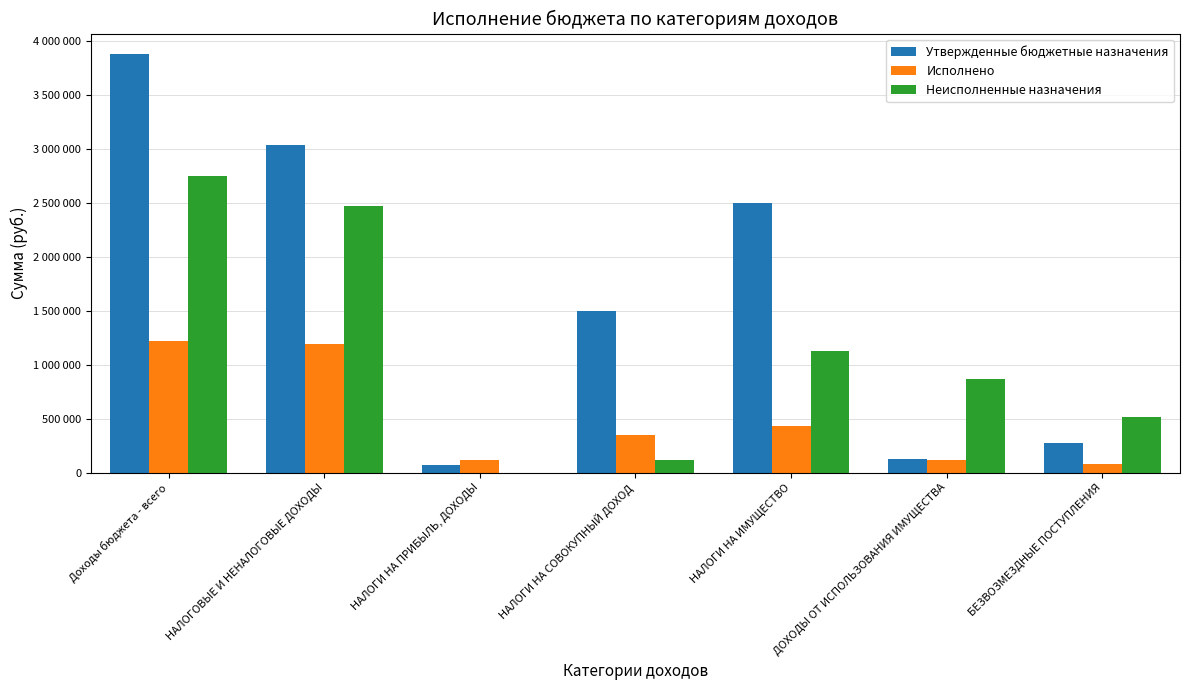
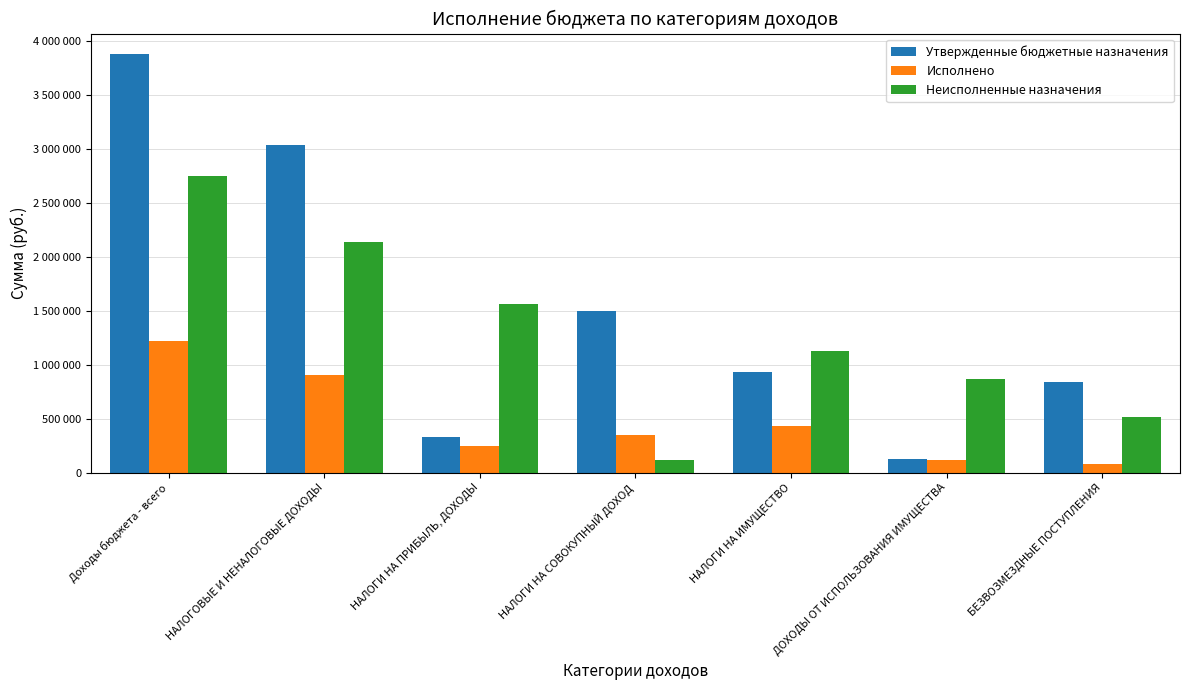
  {
    "Утвержденные бюджетные назначения": {
      "Доходы бюджета - всего": 3870000,
      "НАЛОГОВЫЕ И НЕНАЛОГОВЫЕ ДОХОДЫ": 3040000,
-     "НАЛОГИ НА ПРИБЫЛЬ, ДОХОДЫ": 70000,
+     "НАЛОГИ НА ПРИБЫЛЬ, ДОХОДЫ": 330000,
      "НАЛОГИ НА СОВОКУПНЫЙ ДОХОД": 1490000,
-     "НАЛОГИ НА ИМУЩЕСТВО": 2490000,
+     "НАЛОГИ НА ИМУЩЕСТВО": 930000,
      "ДОХОДЫ ОТ ИСПОЛЬЗОВАНИЯ ИМУЩЕСТВА": 120000,
-     "БЕЗВОЗМЕЗДНЫЕ ПОСТУПЛЕНИЯ": 270000
+     "БЕЗВОЗМЕЗДНЫЕ ПОСТУПЛЕНИЯ": 840000
    },
    "Исполнено": {
      "Доходы бюджета - всего": 1220000,
-     "НАЛОГОВЫЕ И НЕНАЛОГОВЫЕ ДОХОДЫ": 1190000,
-     "НАЛОГИ НА ПРИБЫЛЬ, ДОХОДЫ": 110000,
+     "НАЛОГОВЫЕ И НЕНАЛОГОВЫЕ ДОХОДЫ": 900000,
+     "НАЛОГИ НА ПРИБЫЛЬ, ДОХОДЫ": 250000,
      "НАЛОГИ НА СОВОКУПНЫЙ ДОХОД": 350000,
      "НАЛОГИ НА ИМУЩЕСТВО": 430000,
      "ДОХОДЫ ОТ ИСПОЛЬЗОВАНИЯ ИМУЩЕСТВА": 120000,
      "БЕЗВОЗМЕЗДНЫЕ ПОСТУПЛЕНИЯ": 80000
    },
    "Неисполненные назначения": {
      "Доходы бюджета - всего": 2750000,
-     "НАЛОГОВЫЕ И НЕНАЛОГОВЫЕ ДОХОДЫ": 2470000,
-     "НАЛОГИ НА ПРИБЫЛЬ, ДОХОДЫ": 0,
+     "НАЛОГОВЫЕ И НЕНАЛОГОВЫЕ ДОХОДЫ": 2140000,
+     "НАЛОГИ НА ПРИБЫЛЬ, ДОХОДЫ": 1560000,
      "НАЛОГИ НА СОВОКУПНЫЙ ДОХОД": 110000,
      "НАЛОГИ НА ИМУЩЕСТВО": 1130000,
      "ДОХОДЫ ОТ ИСПОЛЬЗОВАНИЯ ИМУЩЕСТВА": 870000,
      "БЕЗВОЗМЕЗДНЫЕ ПОСТУПЛЕНИЯ": 520000
    }
  }
